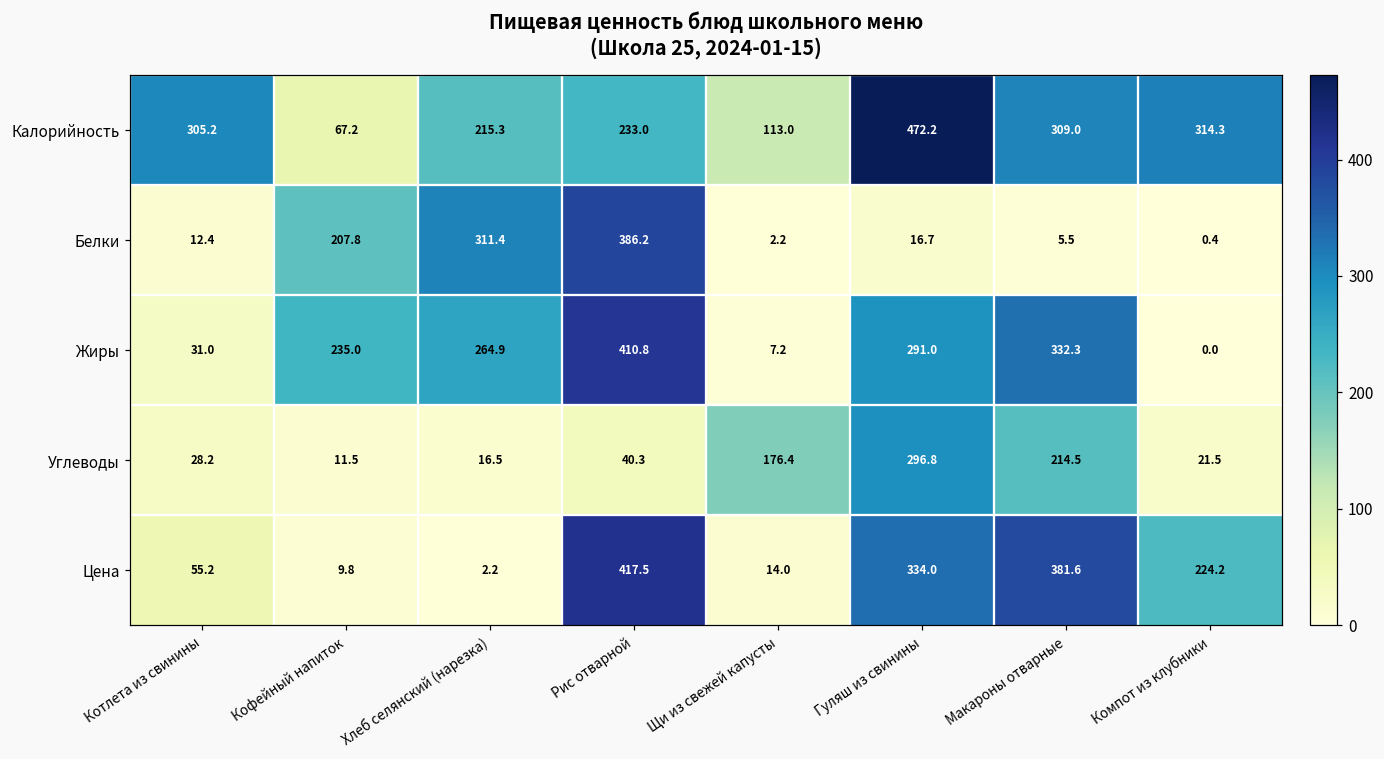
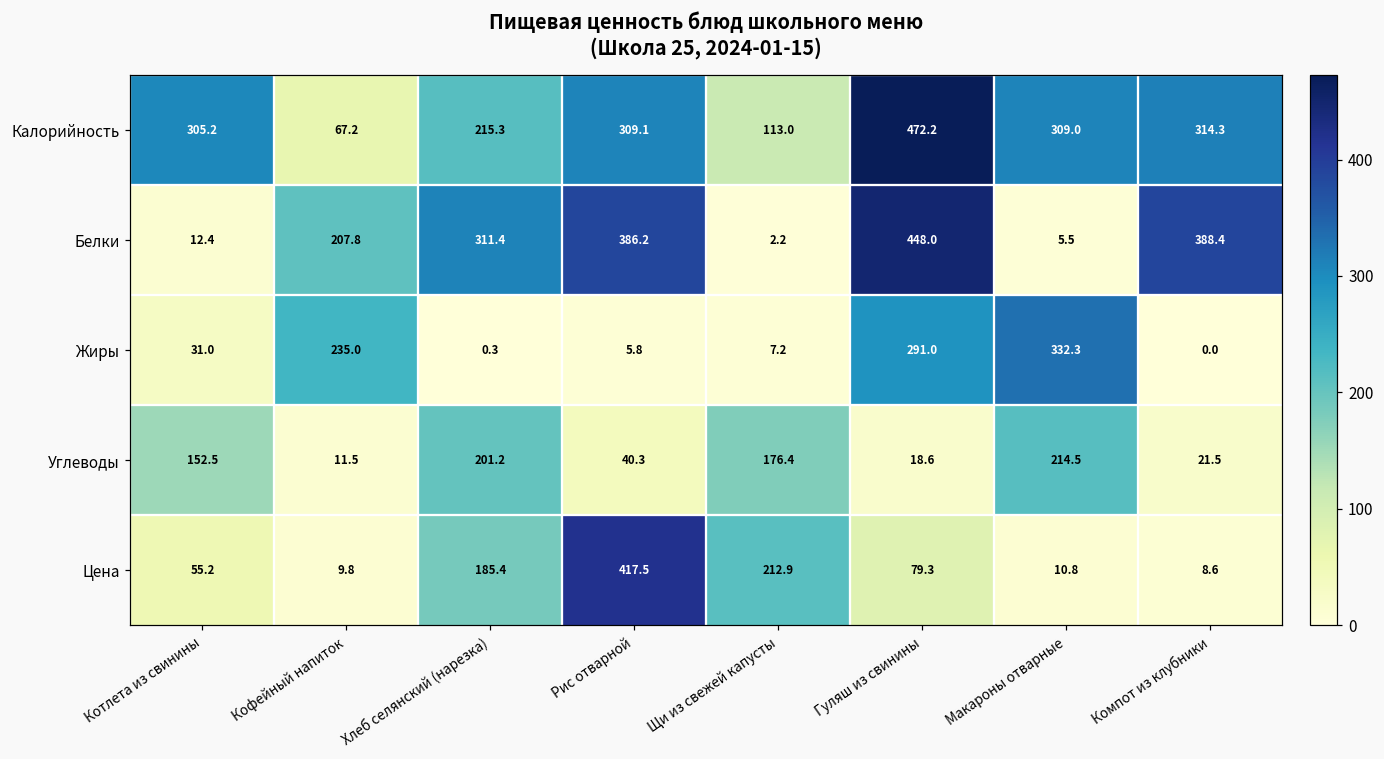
  {
    "Калорийность": {
      "Котлета из свинины": 305.2,
      "Кофейный напиток": 67.2,
      "Хлеб селянский (нарезка)": 215.3,
-     "Рис отварной": 233.0,
+     "Рис отварной": 309.1,
      "Щи из свежей капусты": 113.0,
      "Гуляш из свинины": 472.2,
      "Макароны отварные": 309.0,
      "Компот из клубники": 314.3
    },
    "Белки": {
      "Котлета из свинины": 12.4,
      "Кофейный напиток": 207.8,
      "Хлеб селянский (нарезка)": 311.4,
      "Рис отварной": 386.2,
      "Щи из свежей капусты": 2.2,
-     "Гуляш из свинины": 16.7,
+     "Гуляш из свинины": 448.0,
      "Макароны отварные": 5.5,
-     "Компот из клубники": 0.4
+     "Компот из клубники": 388.4
    },
    "Жиры": {
      "Котлета из свинины": 31.0,
      "Кофейный напиток": 235.0,
-     "Хлеб селянский (нарезка)": 264.9,
-     "Рис отварной": 410.8,
+     "Хлеб селянский (нарезка)": 0.3,
+     "Рис отварной": 5.8,
      "Щи из свежей капусты": 7.2,
      "Гуляш из свинины": 291.0,
      "Макароны отварные": 332.3,
      "Компот из клубники": 0.0
    },
    "Углеводы": {
-     "Котлета из свинины": 28.2,
+     "Котлета из свинины": 152.5,
      "Кофейный напиток": 11.5,
-     "Хлеб селянский (нарезка)": 16.5,
+     "Хлеб селянский (нарезка)": 201.2,
      "Рис отварной": 40.3,
      "Щи из свежей капусты": 176.4,
-     "Гуляш из свинины": 296.8,
+     "Гуляш из свинины": 18.6,
      "Макароны отварные": 214.5,
      "Компот из клубники": 21.5
    },
    "Цена": {
      "Котлета из свинины": 55.2,
      "Кофейный напиток": 9.8,
-     "Хлеб селянский (нарезка)": 2.2,
+     "Хлеб селянский (нарезка)": 185.4,
      "Рис отварной": 417.5,
-     "Щи из свежей капусты": 14.0,
-     "Гуляш из свинины": 334.0,
-     "Макароны отварные": 381.6,
-     "Компот из клубники": 224.2
+     "Щи из свежей капусты": 212.9,
+     "Гуляш из свинины": 79.3,
+     "Макароны отварные": 10.8,
+     "Компот из клубники": 8.6
    }
  }
